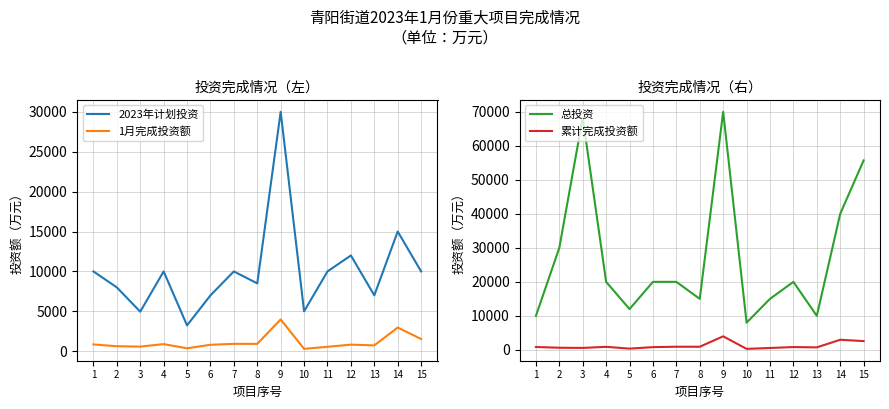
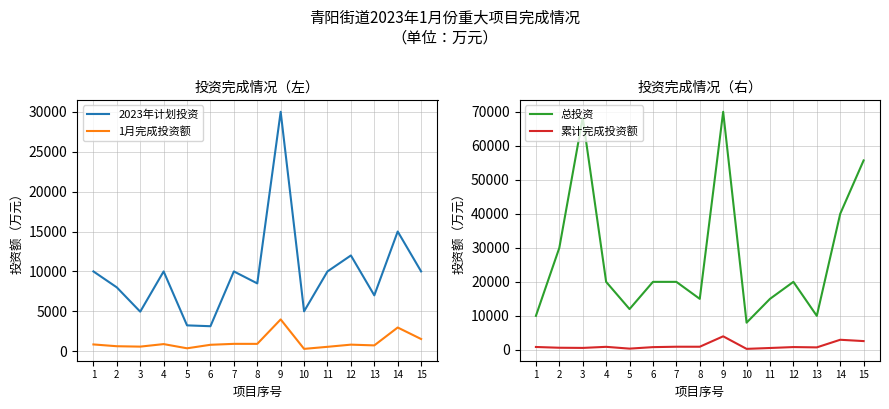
  {
    "投资完成情况（左）": {
      "2023年计划投资": {
        "1": 10000,
        "2": 8000,
        "3": 5000,
        "4": 10000,
        "5": 3000,
-       "6": 7000,
+       "6": 3000,
        "7": 10000,
        "8": 9000,
        "9": 30000,
        "10": 5000,
        "11": 10000,
        "12": 12000,
        "13": 7000,
        "14": 15000,
        "15": 10000
      },
      "1月完成投资额": {
        "1": 1000,
        "2": 1000,
        "3": 1000,
        "4": 1000,
        "5": 0,
        "6": 1000,
        "7": 1000,
        "8": 1000,
        "9": 4000,
        "10": 0,
        "11": 1000,
        "12": 1000,
        "13": 1000,
        "14": 3000,
        "15": 2000
      }
    },
    "投资完成情况（右）": {
      "总投资": {
        "1": 10000,
        "2": 30000,
        "4": 20000,
        "5": 12000,
        "6": 20000,
        "7": 20000,
        "8": 15000,
        "9": 70000,
        "10": 8000,
        "11": 15000,
        "12": 20000,
        "13": 10000,
        "14": 40000,
        "15": 56000
      },
      "累计完成投资额": {
        "1": 1000,
        "2": 1000,
        "3": 1000,
        "4": 1000,
        "5": 0,
        "6": 1000,
        "7": 1000,
        "8": 1000,
        "9": 4000,
        "10": 0,
        "11": 1000,
        "12": 1000,
        "13": 1000,
        "14": 3000,
        "15": 3000
      }
    }
  }
